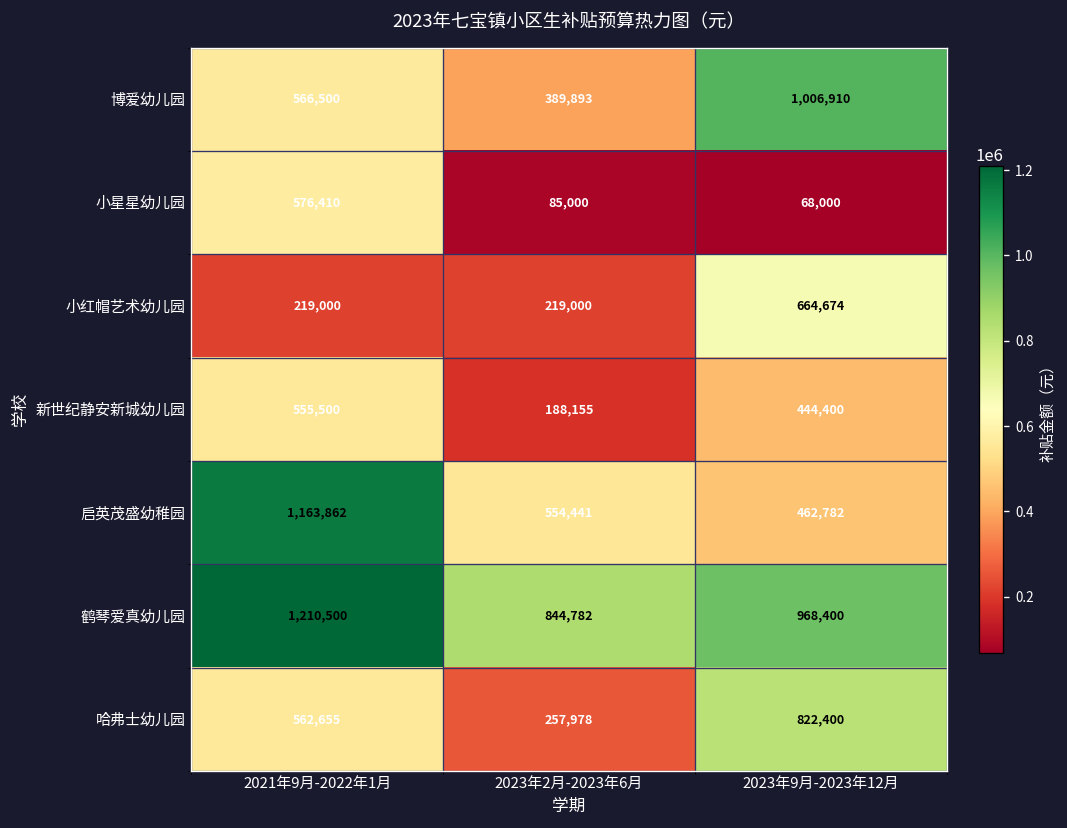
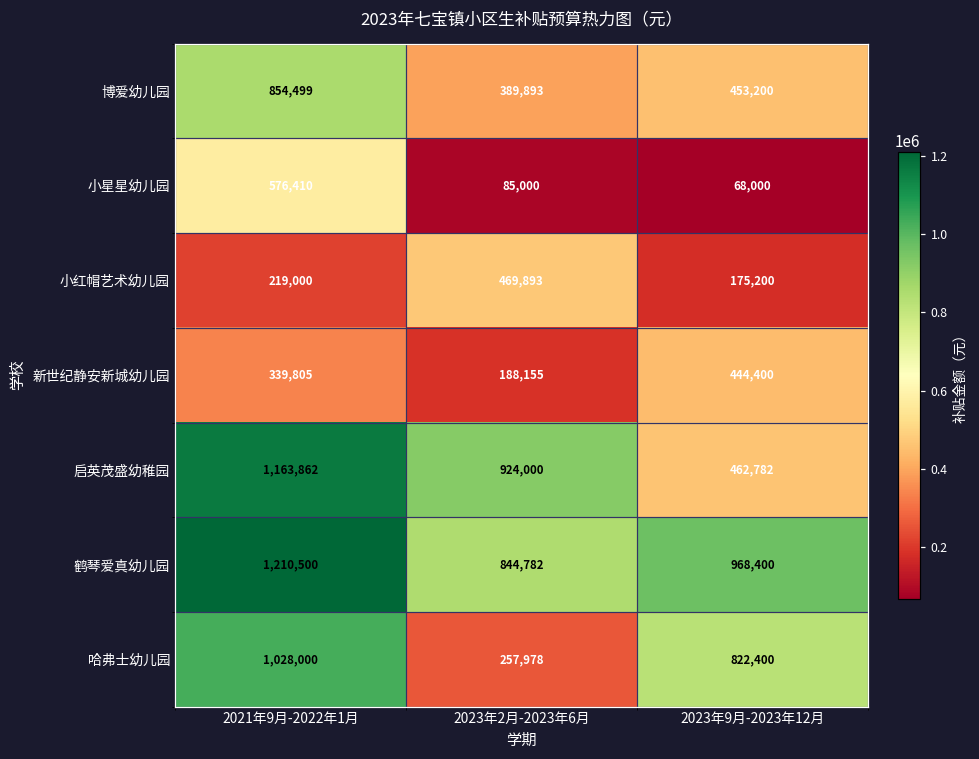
  {
    "博爱幼儿园": {
-     "2021年9月-2022年1月": "566,500",
+     "2021年9月-2022年1月": "854,499",
      "2023年2月-2023年6月": "389,893",
-     "2023年9月-2023年12月": "1,006,910"
+     "2023年9月-2023年12月": "453,200"
    },
    "小星星幼儿园": {
      "2021年9月-2022年1月": "576,410",
      "2023年2月-2023年6月": "85,000",
      "2023年9月-2023年12月": "68,000"
    },
    "小红帽艺术幼儿园": {
      "2021年9月-2022年1月": "219,000",
-     "2023年2月-2023年6月": "219,000",
-     "2023年9月-2023年12月": "664,674"
+     "2023年2月-2023年6月": "469,893",
+     "2023年9月-2023年12月": "175,200"
    },
    "新世纪静安新城幼儿园": {
-     "2021年9月-2022年1月": "555,500",
+     "2021年9月-2022年1月": "339,805",
      "2023年2月-2023年6月": "188,155",
      "2023年9月-2023年12月": "444,400"
    },
    "启英茂盛幼稚园": {
      "2021年9月-2022年1月": "1,163,862",
-     "2023年2月-2023年6月": "554,441",
+     "2023年2月-2023年6月": "924,000",
      "2023年9月-2023年12月": "462,782"
    },
    "鹤琴爱真幼儿园": {
      "2021年9月-2022年1月": "1,210,500",
      "2023年2月-2023年6月": "844,782",
      "2023年9月-2023年12月": "968,400"
    },
    "哈弗士幼儿园": {
-     "2021年9月-2022年1月": "562,655",
+     "2021年9月-2022年1月": "1,028,000",
      "2023年2月-2023年6月": "257,978",
      "2023年9月-2023年12月": "822,400"
    }
  }
